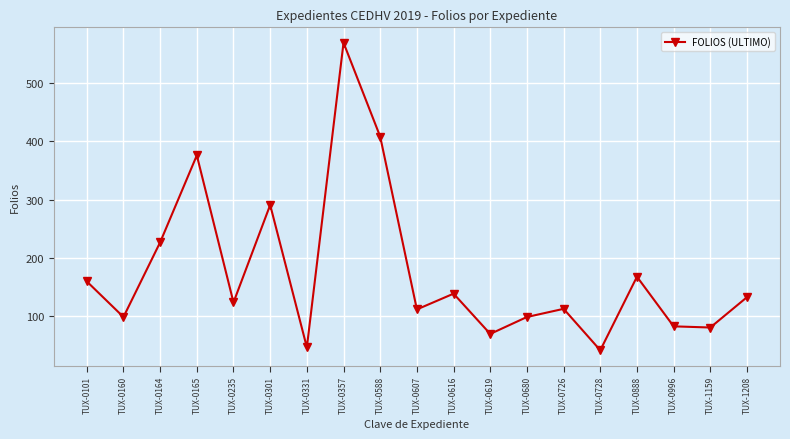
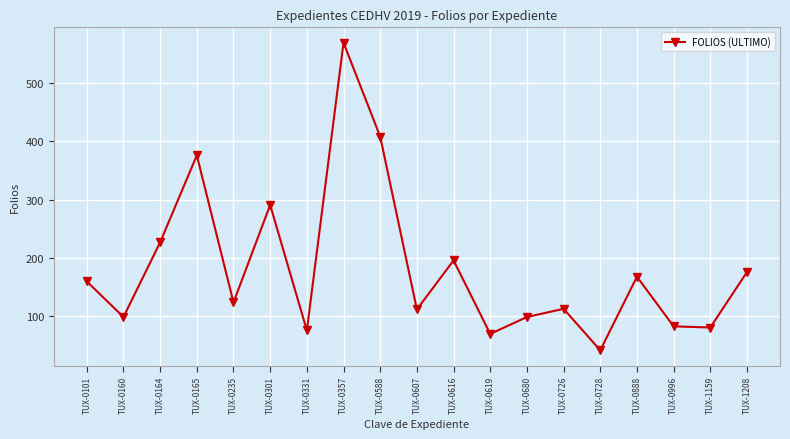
  {
    "TUX-0101": 160,
    "TUX-0160": 100,
    "TUX-0164": 230,
    "TUX-0165": 380,
    "TUX-0235": 120,
    "TUX-0301": 290,
-   "TUX-0331": 50,
+   "TUX-0331": 80,
    "TUX-0357": 570,
    "TUX-0588": 410,
    "TUX-0607": 110,
-   "TUX-0616": 140,
+   "TUX-0616": 200,
    "TUX-0619": 70,
    "TUX-0680": 100,
    "TUX-0726": 110,
    "TUX-0728": 40,
    "TUX-0888": 170,
    "TUX-0996": 80,
    "TUX-1159": 80,
-   "TUX-1208": 130
+   "TUX-1208": 180
  }
